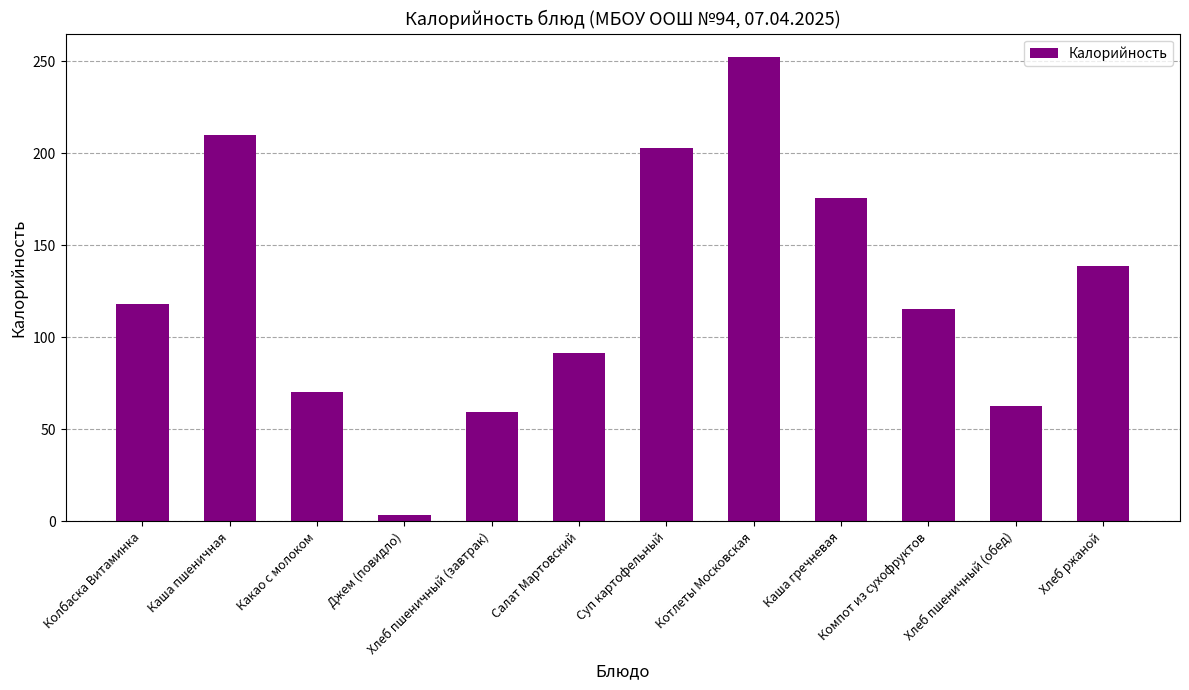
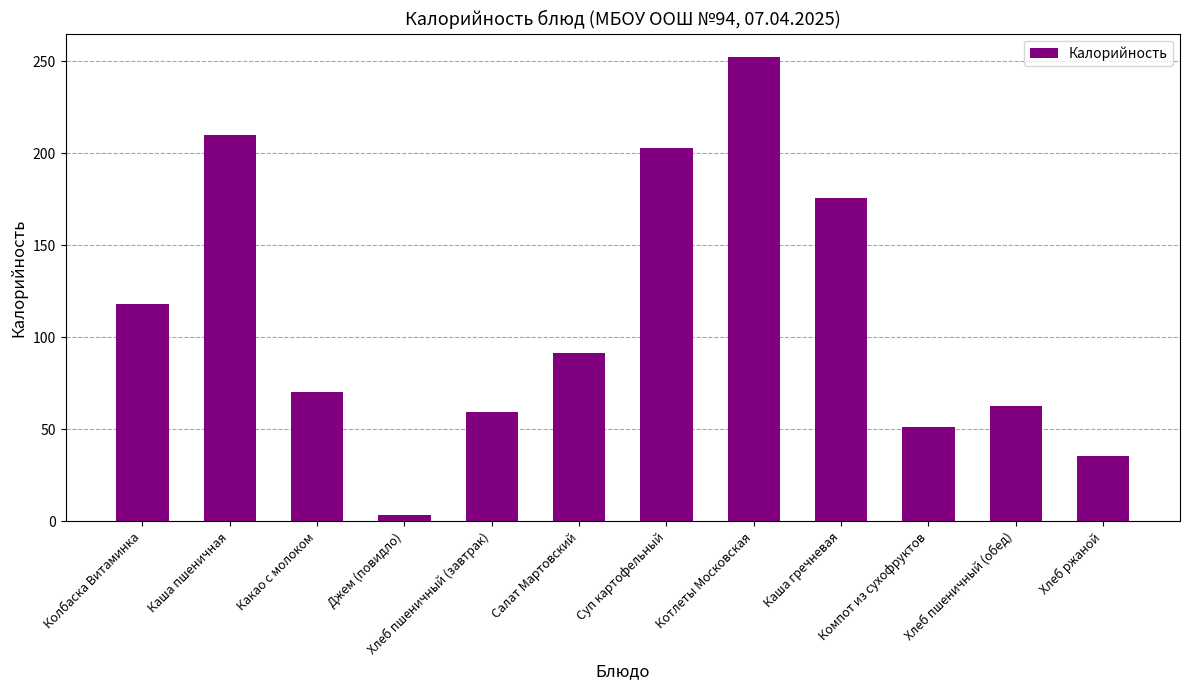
  {
    "Колбаска Витаминка": 118,
    "Каша пшеничная": 210,
    "Какао с молоком": 70,
    "Джем (повидло)": 3,
    "Хлеб пшеничный (завтрак)": 59,
    "Салат Мартовский": 91,
    "Суп картофельный": 203,
    "Котлеты Московская": 252,
    "Каша гречневая": 176,
-   "Компот из сухофруктов": 115,
+   "Компот из сухофруктов": 51,
    "Хлеб пшеничный (обед)": 63,
-   "Хлеб ржаной": 139
+   "Хлеб ржаной": 35
  }
